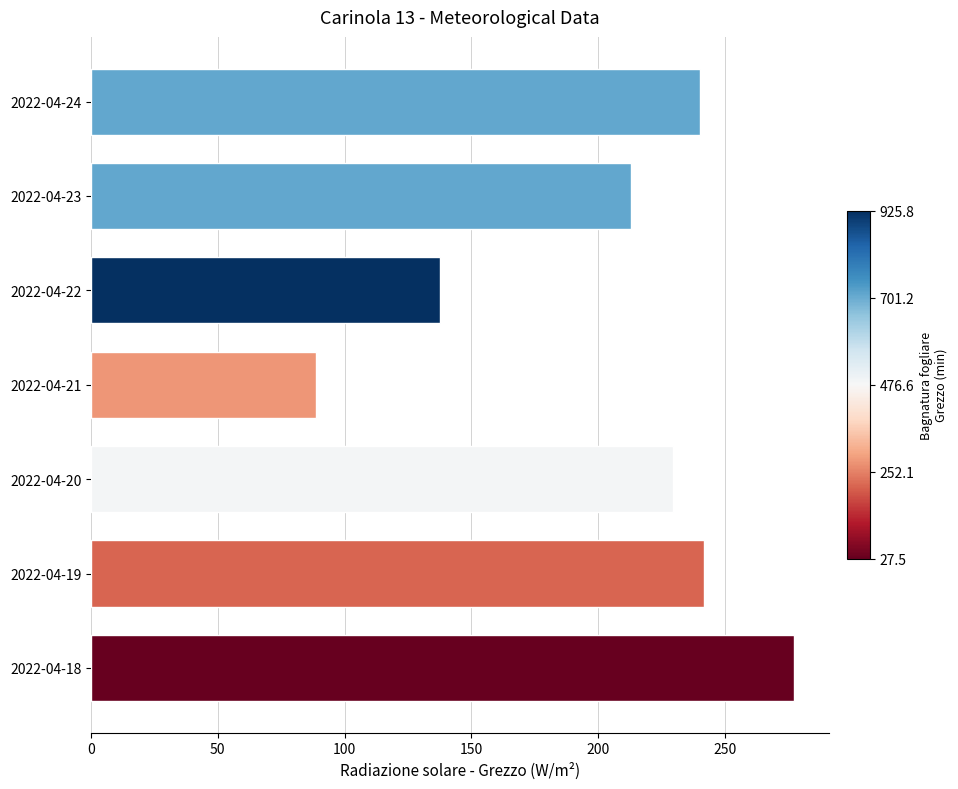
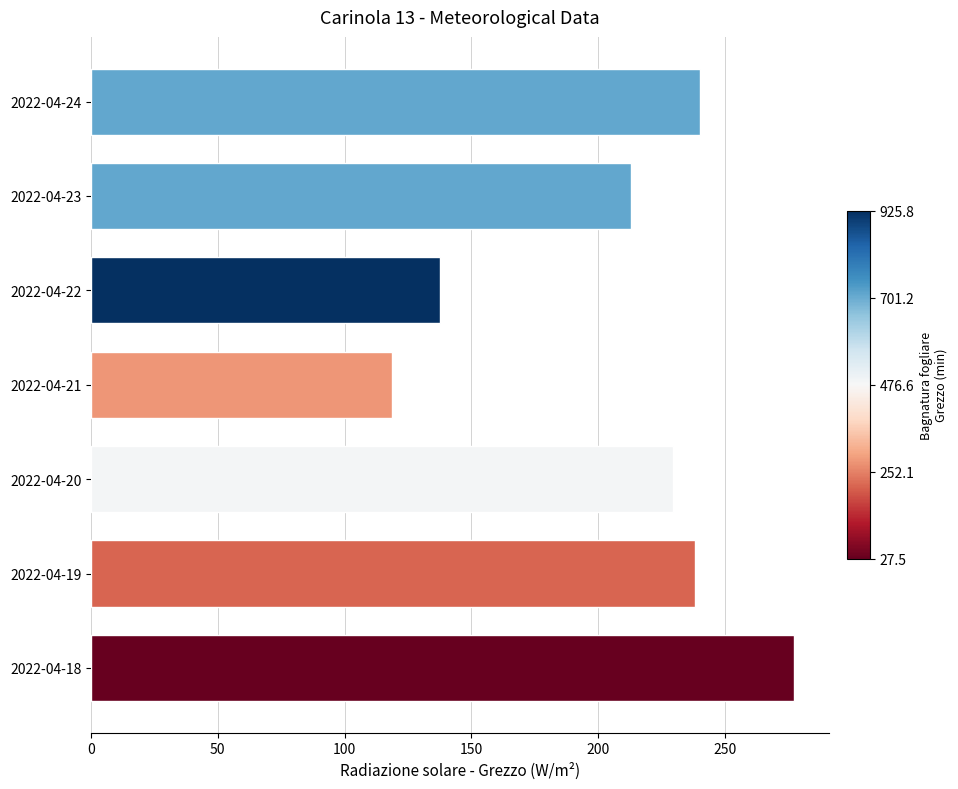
  {
    "2022-04-24": 240,
    "2022-04-23": 213,
    "2022-04-22": 138,
-   "2022-04-21": 89,
+   "2022-04-21": 119,
    "2022-04-20": 230,
-   "2022-04-19": 242,
+   "2022-04-19": 238,
    "2022-04-18": 277
  }
